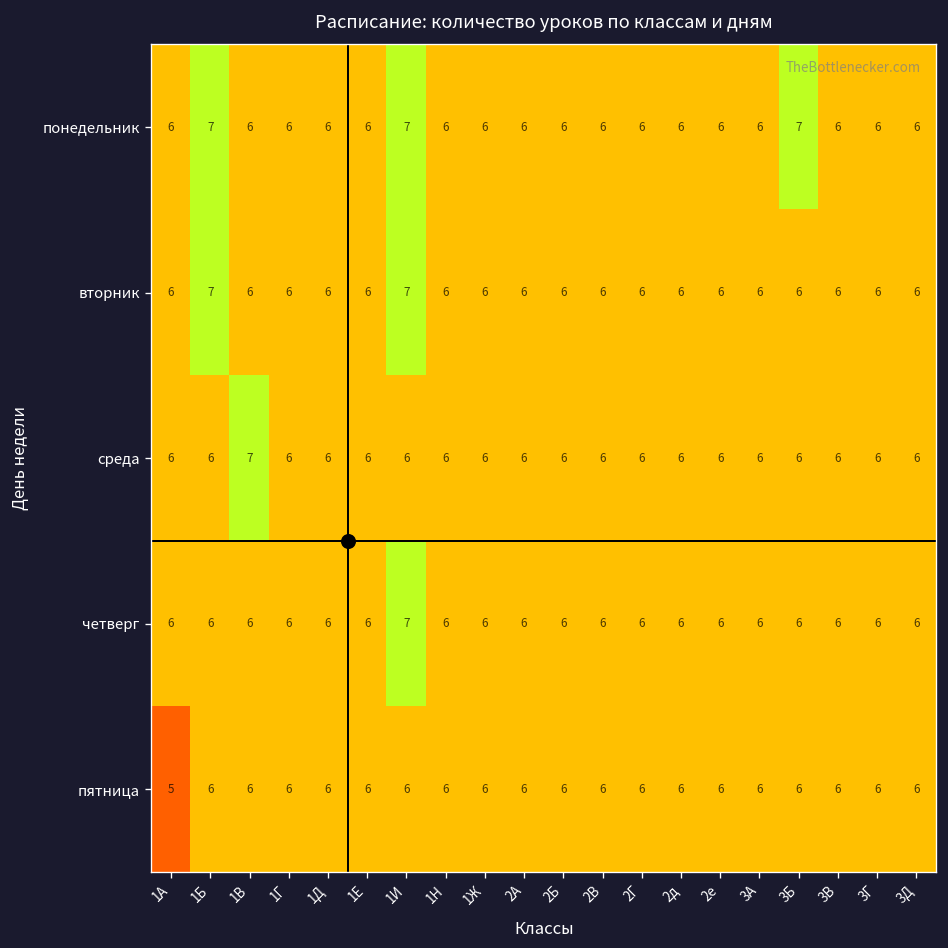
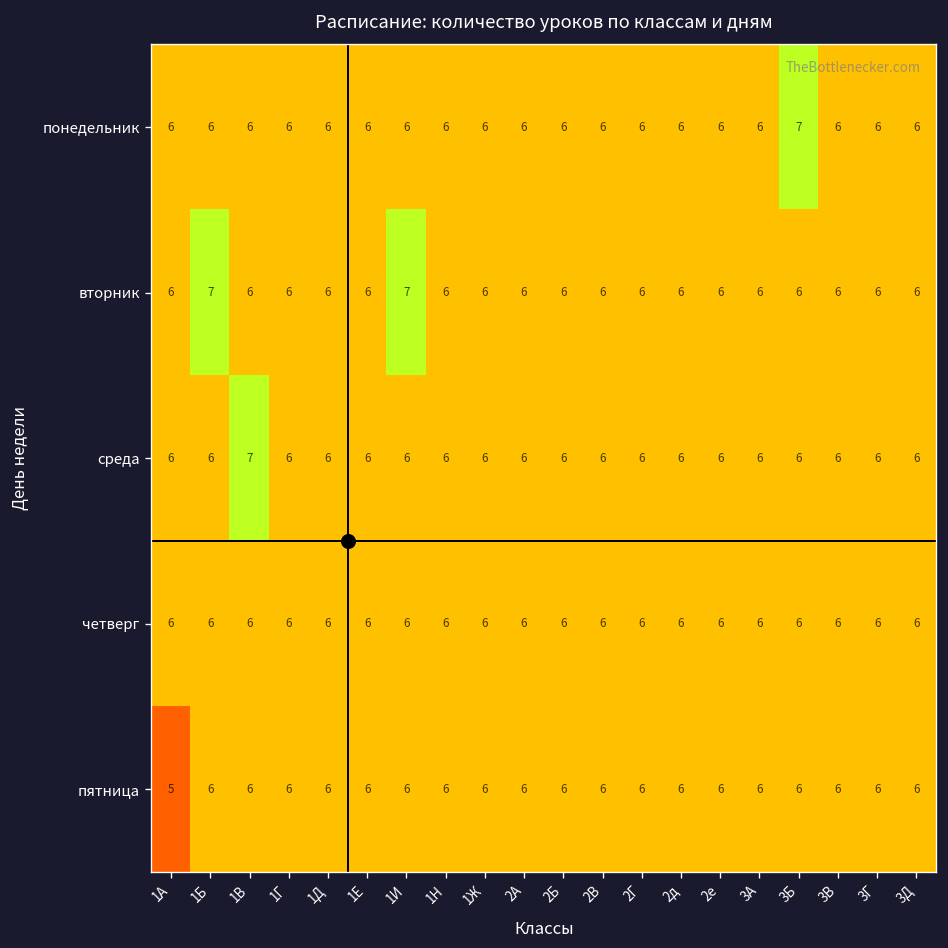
  {
    "понедельник": {
      "1А": 6,
-     "1Б": 7,
+     "1Б": 6,
      "1В": 6,
      "1Г": 6,
      "1Д": 6,
      "1Е": 6,
-     "1И": 7,
+     "1И": 6,
      "1Н": 6,
      "1Ж": 6,
      "2А": 6,
      "2Б": 6,
      "2В": 6,
      "2Г": 6,
      "2д": 6,
      "2е": 6,
      "3А": 6,
      "3Б": 7,
      "3Г": 6,
      "3Д": 6
    },
    "вторник": {
      "1А": 6,
      "1Б": 7,
      "1В": 6,
      "1Г": 6,
      "1Д": 6,
      "1Е": 6,
      "1И": 7,
      "1Н": 6,
      "1Ж": 6,
      "2А": 6,
      "2Б": 6,
      "2В": 6,
      "2Г": 6,
      "2д": 6,
      "2е": 6,
      "3А": 6,
      "3Б": 6,
      "3В": 6,
      "3Г": 6,
      "3Д": 6
    },
    "среда": {
      "1А": 6,
      "1Б": 6,
      "1В": 7,
      "1Г": 6,
      "1Д": 6,
      "1Е": 6,
      "1И": 6,
      "1Н": 6,
      "1Ж": 6,
      "2А": 6,
      "2Б": 6,
      "2В": 6,
      "2Г": 6,
      "2д": 6,
      "2е": 6,
      "3А": 6,
      "3Б": 6,
      "3В": 6,
      "3Г": 6,
      "3Д": 6
    },
    "четверг": {
      "1А": 6,
      "1Б": 6,
      "1В": 6,
      "1Г": 6,
      "1Д": 6,
      "1Е": 6,
-     "1И": 7,
+     "1И": 6,
      "1Н": 6,
      "1Ж": 6,
      "2А": 6,
      "2Б": 6,
      "2В": 6,
      "2Г": 6,
      "2д": 6,
      "2е": 6,
      "3А": 6,
      "3Б": 6,
      "3В": 6,
      "3Г": 6,
      "3Д": 6
    },
    "пятница": {
      "1А": 5,
      "1Б": 6,
      "1В": 6,
      "1Г": 6,
      "1Д": 6,
      "1Е": 6,
      "1И": 6,
      "1Н": 6,
      "1Ж": 6,
      "2А": 6,
      "2Б": 6,
      "2В": 6,
      "2Г": 6,
      "2д": 6,
      "2е": 6,
      "3А": 6,
      "3Б": 6,
      "3В": 6,
      "3Г": 6,
      "3Д": 6
    }
  }
